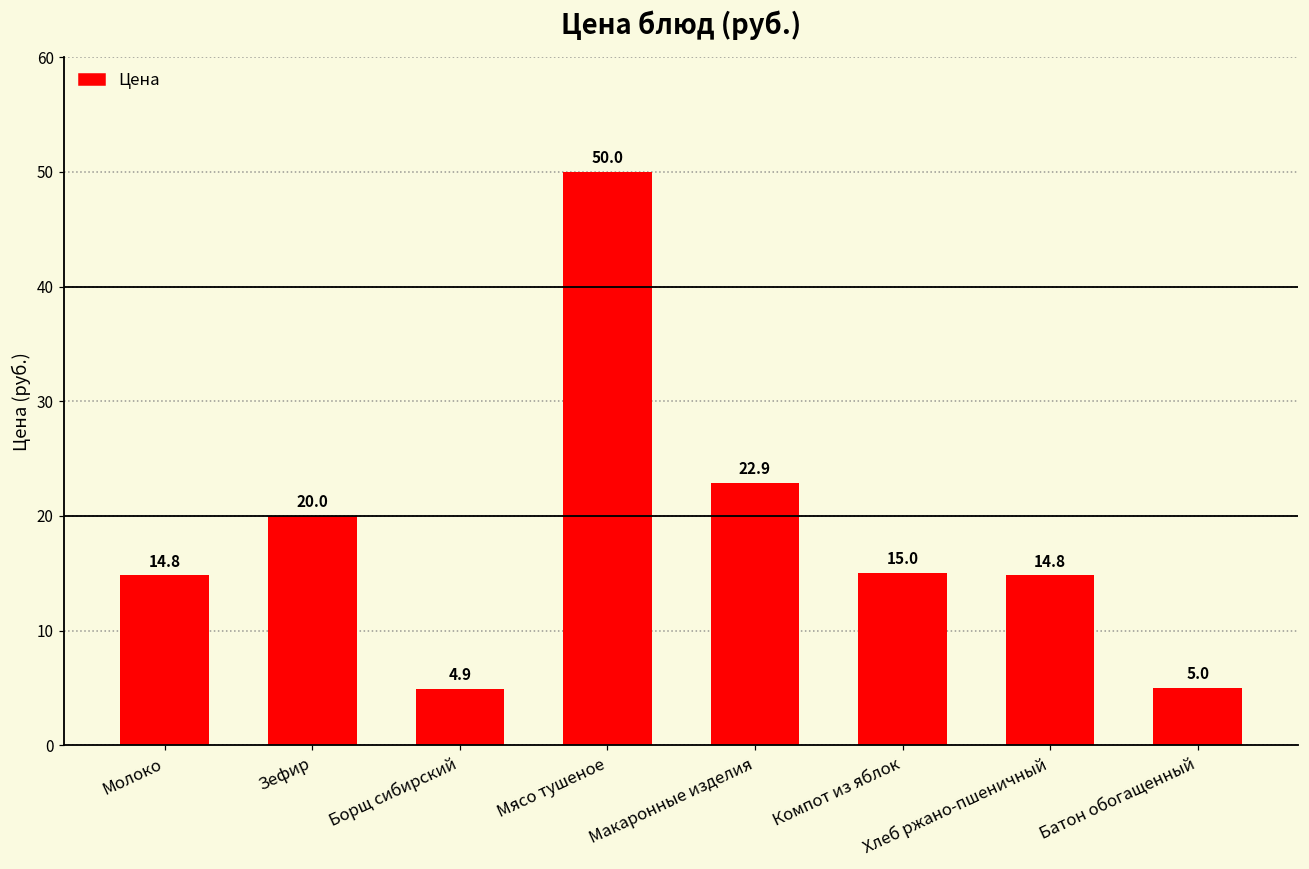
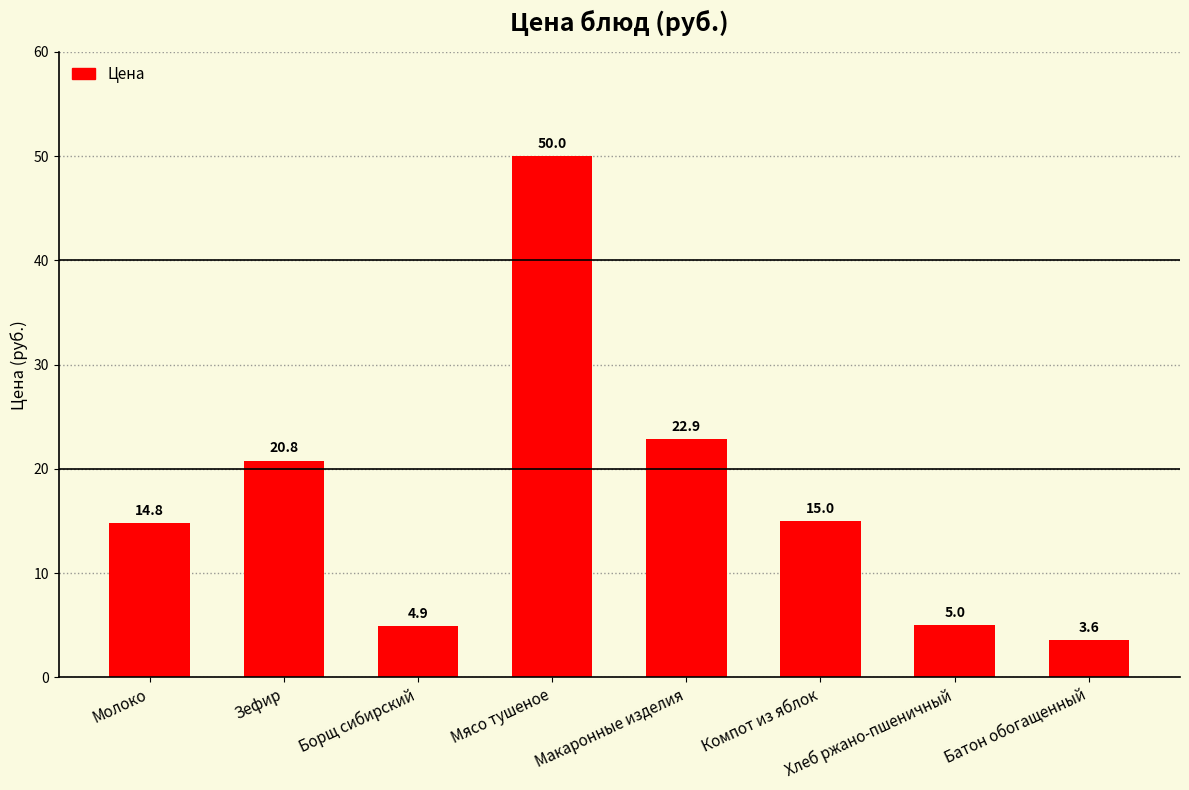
  {
    "Молоко": 14.8,
-   "Зефир": 20.0,
+   "Зефир": 20.8,
    "Борщ сибирский": 4.9,
    "Мясо тушеное": 50.0,
    "Макаронные изделия": 22.9,
    "Компот из яблок": 15.0,
-   "Хлеб ржано-пшеничный": 14.8,
-   "Батон обогащенный": 5.0
+   "Хлеб ржано-пшеничный": 5.0,
+   "Батон обогащенный": 3.6
  }
